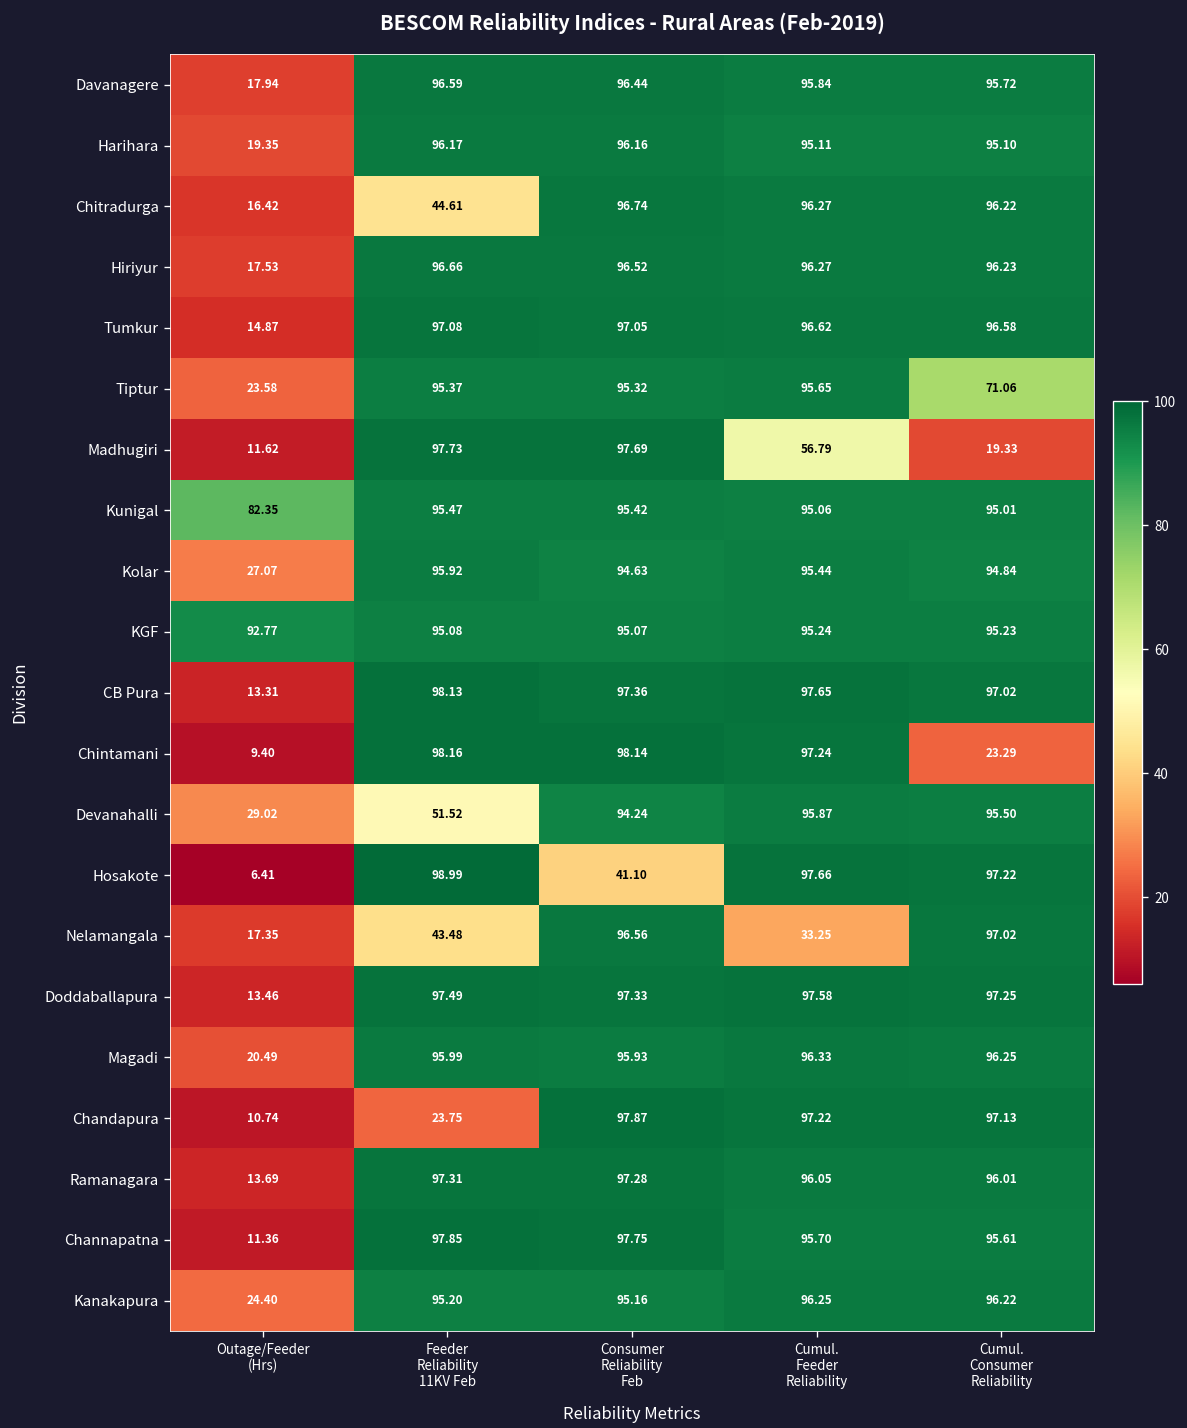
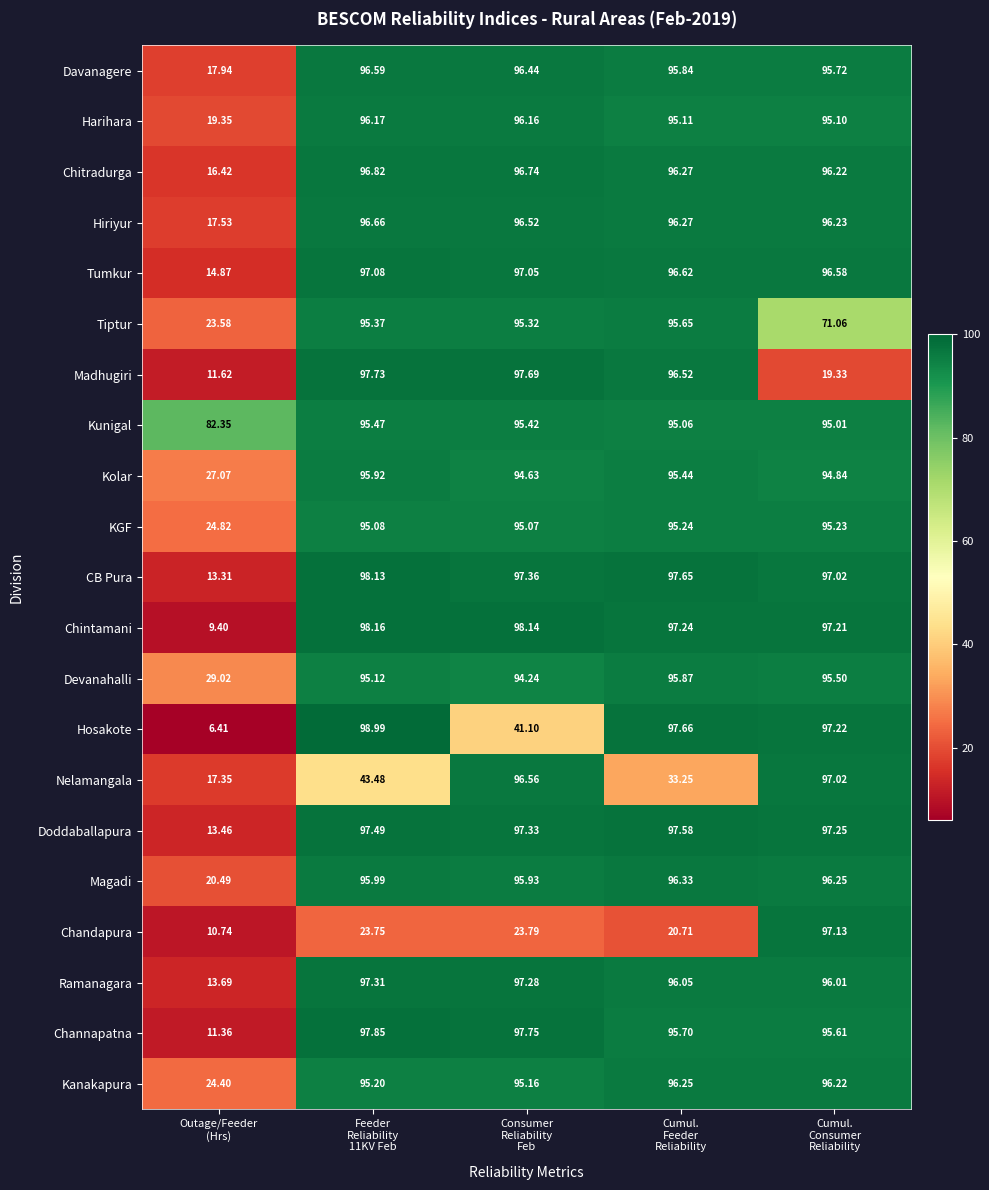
  {
    "Davanagere": {
      "Outage/Feeder (Hrs)": 17.94,
      "Feeder Reliability 11KV Feb": 96.59,
      "Consumer Reliability Feb": 96.44,
      "Cumul. Feeder Reliability": 95.84,
      "Cumul. Consumer Reliability": 95.72
    },
    "Harihara": {
      "Outage/Feeder (Hrs)": 19.35,
      "Feeder Reliability 11KV Feb": 96.17,
      "Consumer Reliability Feb": 96.16,
      "Cumul. Feeder Reliability": 95.11,
      "Cumul. Consumer Reliability": 95.10
    },
    "Chitradurga": {
      "Outage/Feeder (Hrs)": 16.42,
-     "Feeder Reliability 11KV Feb": 44.61,
+     "Feeder Reliability 11KV Feb": 96.82,
      "Consumer Reliability Feb": 96.74,
      "Cumul. Feeder Reliability": 96.27,
      "Cumul. Consumer Reliability": 96.22
    },
    "Hiriyur": {
      "Outage/Feeder (Hrs)": 17.53,
      "Feeder Reliability 11KV Feb": 96.66,
      "Consumer Reliability Feb": 96.52,
      "Cumul. Feeder Reliability": 96.27,
      "Cumul. Consumer Reliability": 96.23
    },
    "Tumkur": {
      "Outage/Feeder (Hrs)": 14.87,
      "Feeder Reliability 11KV Feb": 97.08,
      "Consumer Reliability Feb": 97.05,
      "Cumul. Feeder Reliability": 96.62,
      "Cumul. Consumer Reliability": 96.58
    },
    "Tiptur": {
      "Outage/Feeder (Hrs)": 23.58,
      "Feeder Reliability 11KV Feb": 95.37,
      "Consumer Reliability Feb": 95.32,
      "Cumul. Feeder Reliability": 95.65,
      "Cumul. Consumer Reliability": 71.06
    },
    "Madhugiri": {
      "Outage/Feeder (Hrs)": 11.62,
      "Feeder Reliability 11KV Feb": 97.73,
      "Consumer Reliability Feb": 97.69,
-     "Cumul. Feeder Reliability": 56.79,
+     "Cumul. Feeder Reliability": 96.52,
      "Cumul. Consumer Reliability": 19.33
    },
    "Kunigal": {
      "Outage/Feeder (Hrs)": 82.35,
      "Feeder Reliability 11KV Feb": 95.47,
      "Consumer Reliability Feb": 95.42,
      "Cumul. Feeder Reliability": 95.06,
      "Cumul. Consumer Reliability": 95.01
    },
    "Kolar": {
      "Outage/Feeder (Hrs)": 27.07,
      "Feeder Reliability 11KV Feb": 95.92,
      "Consumer Reliability Feb": 94.63,
      "Cumul. Feeder Reliability": 95.44,
      "Cumul. Consumer Reliability": 94.84
    },
    "KGF": {
-     "Outage/Feeder (Hrs)": 92.77,
+     "Outage/Feeder (Hrs)": 24.82,
      "Feeder Reliability 11KV Feb": 95.08,
      "Consumer Reliability Feb": 95.07,
      "Cumul. Feeder Reliability": 95.24,
      "Cumul. Consumer Reliability": 95.23
    },
    "CB Pura": {
      "Outage/Feeder (Hrs)": 13.31,
      "Feeder Reliability 11KV Feb": 98.13,
      "Consumer Reliability Feb": 97.36,
      "Cumul. Feeder Reliability": 97.65,
      "Cumul. Consumer Reliability": 97.02
    },
    "Chintamani": {
      "Outage/Feeder (Hrs)": 9.40,
      "Feeder Reliability 11KV Feb": 98.16,
      "Consumer Reliability Feb": 98.14,
      "Cumul. Feeder Reliability": 97.24,
-     "Cumul. Consumer Reliability": 23.29
+     "Cumul. Consumer Reliability": 97.21
    },
    "Devanahalli": {
      "Outage/Feeder (Hrs)": 29.02,
-     "Feeder Reliability 11KV Feb": 51.52,
+     "Feeder Reliability 11KV Feb": 95.12,
      "Consumer Reliability Feb": 94.24,
      "Cumul. Feeder Reliability": 95.87,
      "Cumul. Consumer Reliability": 95.50
    },
    "Hosakote": {
      "Outage/Feeder (Hrs)": 6.41,
      "Feeder Reliability 11KV Feb": 98.99,
      "Consumer Reliability Feb": 41.10,
      "Cumul. Feeder Reliability": 97.66,
      "Cumul. Consumer Reliability": 97.22
    },
    "Nelamangala": {
      "Outage/Feeder (Hrs)": 17.35,
      "Feeder Reliability 11KV Feb": 43.48,
      "Consumer Reliability Feb": 96.56,
      "Cumul. Feeder Reliability": 33.25,
      "Cumul. Consumer Reliability": 97.02
    },
    "Doddaballapura": {
      "Outage/Feeder (Hrs)": 13.46,
      "Feeder Reliability 11KV Feb": 97.49,
      "Consumer Reliability Feb": 97.33,
      "Cumul. Feeder Reliability": 97.58,
      "Cumul. Consumer Reliability": 97.25
    },
    "Magadi": {
      "Outage/Feeder (Hrs)": 20.49,
      "Feeder Reliability 11KV Feb": 95.99,
      "Consumer Reliability Feb": 95.93,
      "Cumul. Feeder Reliability": 96.33,
      "Cumul. Consumer Reliability": 96.25
    },
    "Chandapura": {
      "Outage/Feeder (Hrs)": 10.74,
      "Feeder Reliability 11KV Feb": 23.75,
-     "Consumer Reliability Feb": 97.87,
-     "Cumul. Feeder Reliability": 97.22,
+     "Consumer Reliability Feb": 23.79,
+     "Cumul. Feeder Reliability": 20.71,
      "Cumul. Consumer Reliability": 97.13
    },
    "Ramanagara": {
      "Outage/Feeder (Hrs)": 13.69,
      "Feeder Reliability 11KV Feb": 97.31,
      "Consumer Reliability Feb": 97.28,
      "Cumul. Feeder Reliability": 96.05,
      "Cumul. Consumer Reliability": 96.01
    },
    "Channapatna": {
      "Outage/Feeder (Hrs)": 11.36,
      "Feeder Reliability 11KV Feb": 97.85,
      "Consumer Reliability Feb": 97.75,
      "Cumul. Feeder Reliability": 95.70,
      "Cumul. Consumer Reliability": 95.61
    },
    "Kanakapura": {
      "Outage/Feeder (Hrs)": 24.40,
      "Feeder Reliability 11KV Feb": 95.20,
      "Consumer Reliability Feb": 95.16,
      "Cumul. Feeder Reliability": 96.25,
      "Cumul. Consumer Reliability": 96.22
    }
  }
